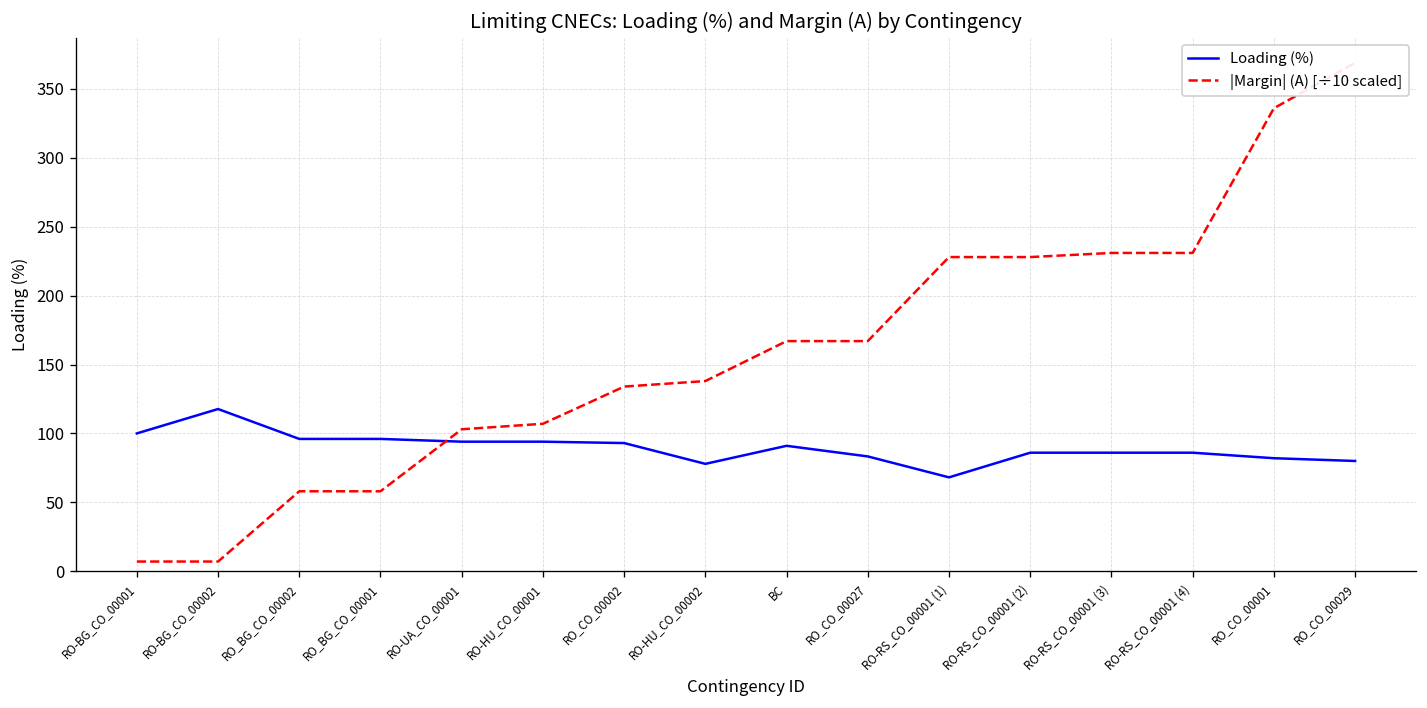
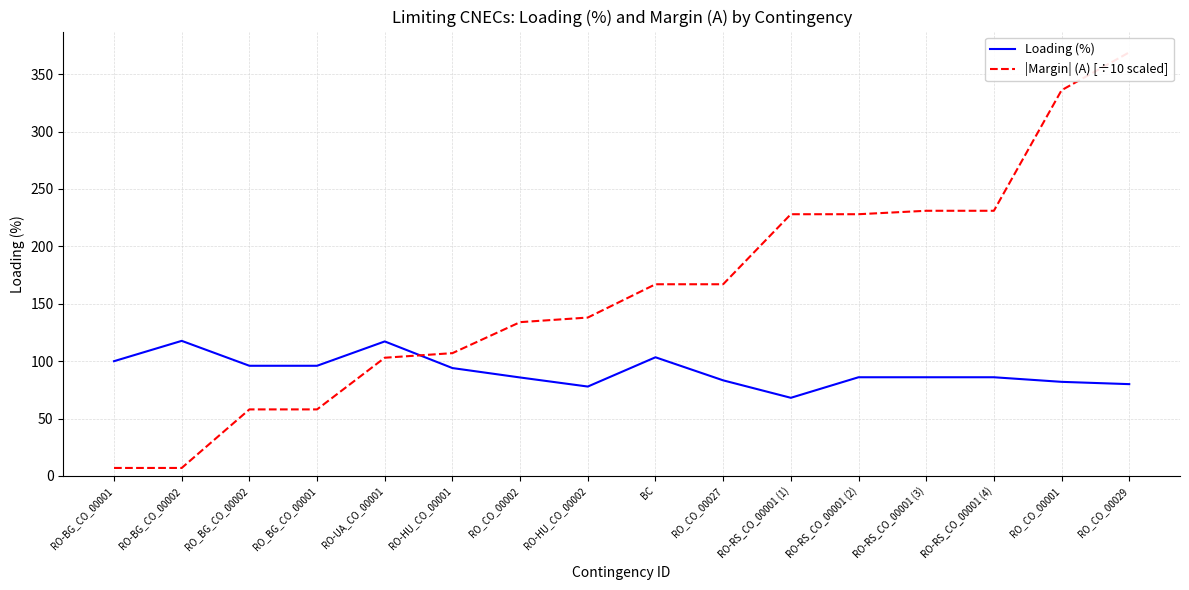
  {
    "Loading (%)": {
      "RO-BG_CO_00001": 100,
      "RO-BG_CO_00002": 118,
      "RO_BG_CO_00002": 96,
      "RO_BG_CO_00001": 96,
-     "RO-UA_CO_00001": 94,
+     "RO-UA_CO_00001": 117,
      "RO-HU_CO_00001": 94,
-     "RO_CO_00002": 93,
+     "RO_CO_00002": 86,
      "RO-HU_CO_00002": 78,
-     "BC": 91,
+     "BC": 103,
      "RO_CO_00027": 83,
      "RO-RS_CO_00001 (1)": 68,
      "RO-RS_CO_00001 (2)": 86,
      "RO-RS_CO_00001 (3)": 86,
      "RO-RS_CO_00001 (4)": 86,
      "RO_CO_00001": 82,
      "RO_CO_00029": 80
    },
    "|Margin| (A) [÷10 scaled]": {
      "RO-BG_CO_00001": 7,
      "RO-BG_CO_00002": 7,
      "RO_BG_CO_00002": 58,
      "RO_BG_CO_00001": 58,
      "RO-UA_CO_00001": 103,
      "RO-HU_CO_00001": 107,
      "RO_CO_00002": 134,
      "RO-HU_CO_00002": 138,
      "BC": 167,
      "RO_CO_00027": 167,
      "RO-RS_CO_00001 (1)": 228,
      "RO-RS_CO_00001 (2)": 228,
      "RO-RS_CO_00001 (3)": 231,
      "RO-RS_CO_00001 (4)": 231,
      "RO_CO_00001": 336
    }
  }
